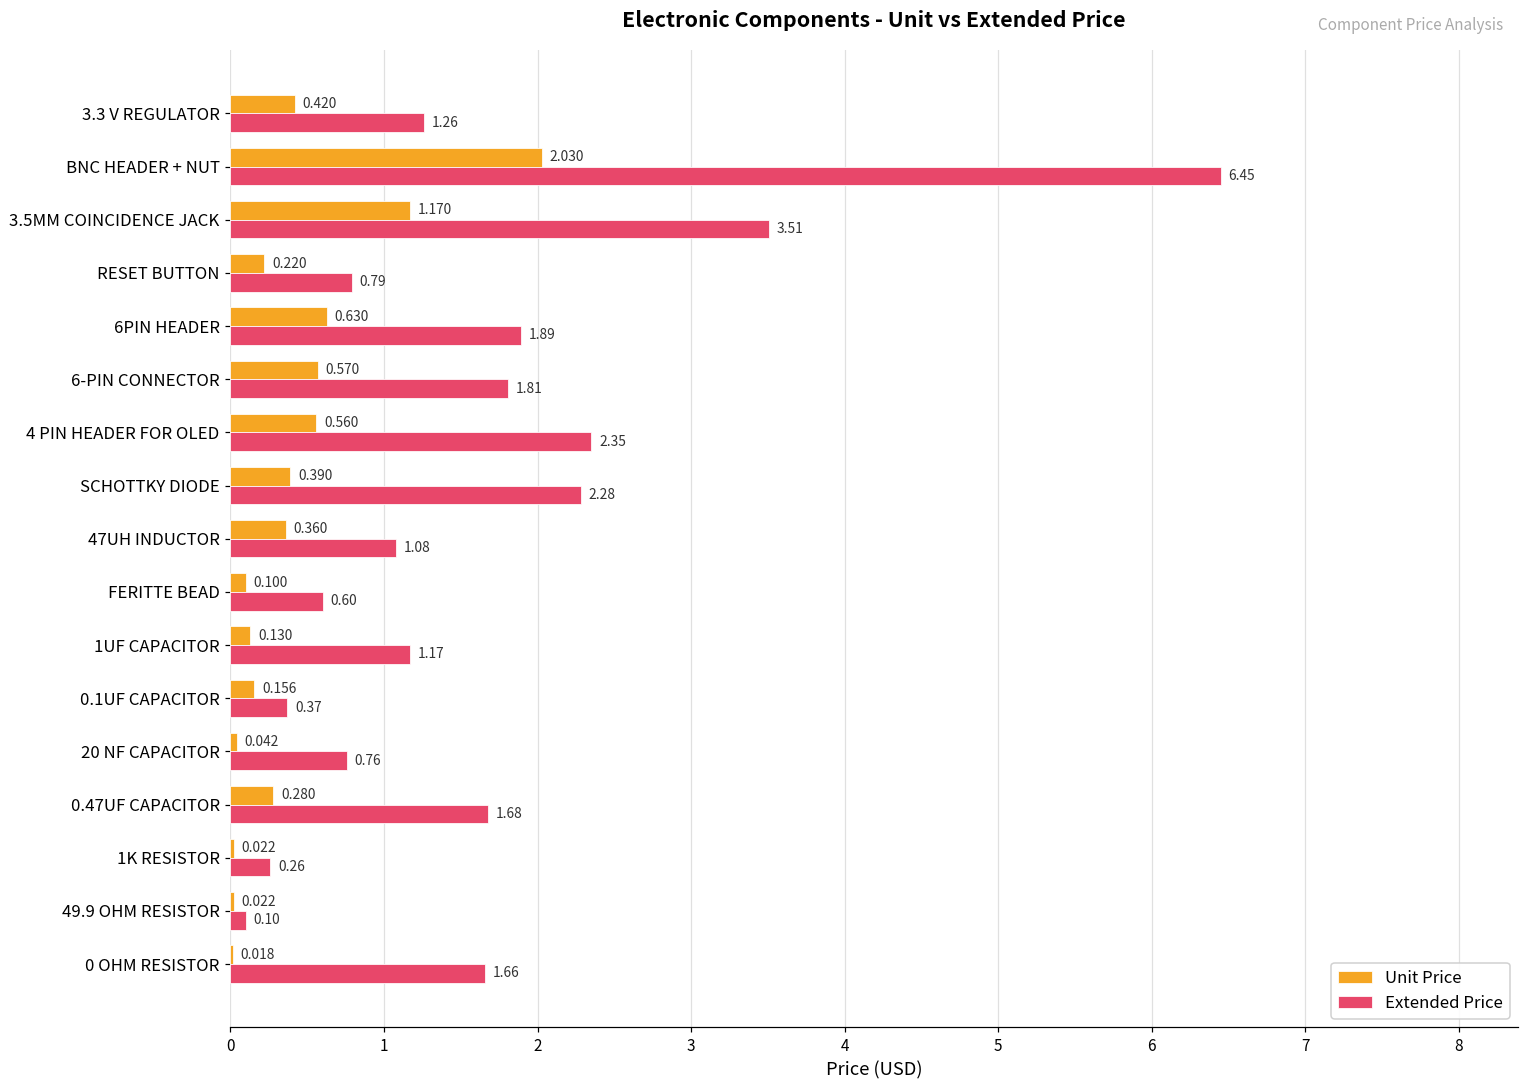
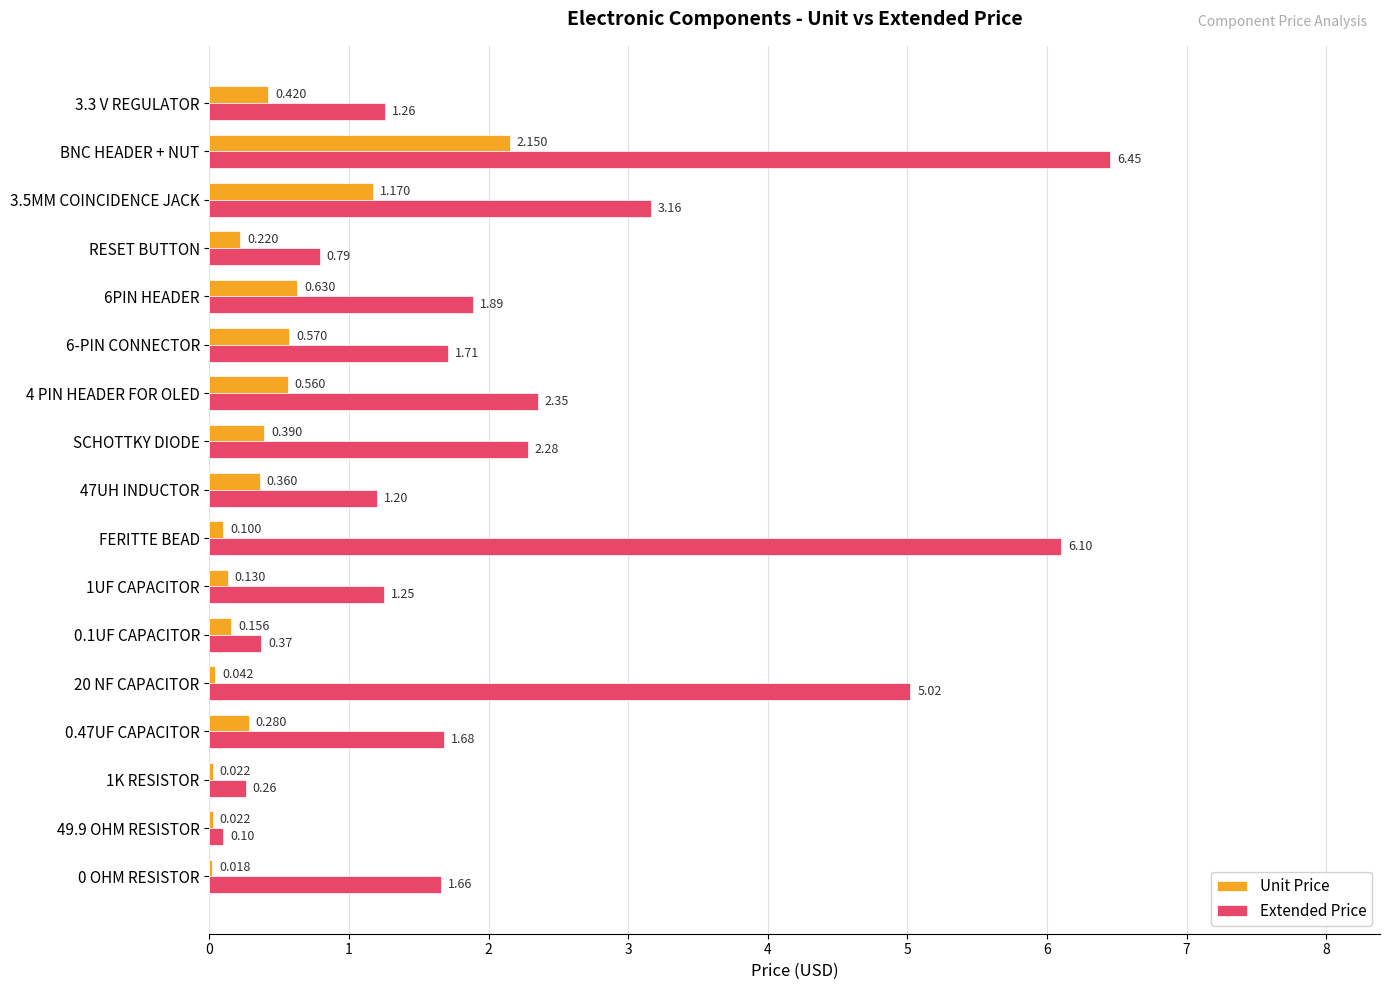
  {
    "Unit Price": {
      "3.3 V REGULATOR": 0.420,
-     "BNC HEADER + NUT": 2.030,
+     "BNC HEADER + NUT": 2.150,
      "3.5MM COINCIDENCE JACK": 1.170,
      "RESET BUTTON": 0.220,
      "6PIN HEADER": 0.630,
      "6-PIN CONNECTOR": 0.570,
      "4 PIN HEADER FOR OLED": 0.560,
      "SCHOTTKY DIODE": 0.390,
      "47UH INDUCTOR": 0.360,
      "FERITTE BEAD": 0.100,
      "1UF CAPACITOR": 0.130,
      "0.1UF CAPACITOR": 0.156,
      "20 NF CAPACITOR": 0.042,
      "0.47UF CAPACITOR": 0.280,
      "1K RESISTOR": 0.022,
      "49.9 OHM RESISTOR": 0.022,
      "0 OHM RESISTOR": 0.018
    },
    "Extended Price": {
      "3.3 V REGULATOR": 1.26,
      "BNC HEADER + NUT": 6.45,
-     "3.5MM COINCIDENCE JACK": 3.51,
+     "3.5MM COINCIDENCE JACK": 3.16,
      "RESET BUTTON": 0.79,
      "6PIN HEADER": 1.89,
-     "6-PIN CONNECTOR": 1.81,
+     "6-PIN CONNECTOR": 1.71,
      "4 PIN HEADER FOR OLED": 2.35,
      "SCHOTTKY DIODE": 2.28,
-     "47UH INDUCTOR": 1.08,
-     "FERITTE BEAD": 0.60,
-     "1UF CAPACITOR": 1.17,
+     "47UH INDUCTOR": 1.20,
+     "FERITTE BEAD": 6.10,
+     "1UF CAPACITOR": 1.25,
      "0.1UF CAPACITOR": 0.37,
-     "20 NF CAPACITOR": 0.76,
+     "20 NF CAPACITOR": 5.02,
      "0.47UF CAPACITOR": 1.68,
      "1K RESISTOR": 0.26,
      "49.9 OHM RESISTOR": 0.10,
      "0 OHM RESISTOR": 1.66
    }
  }
